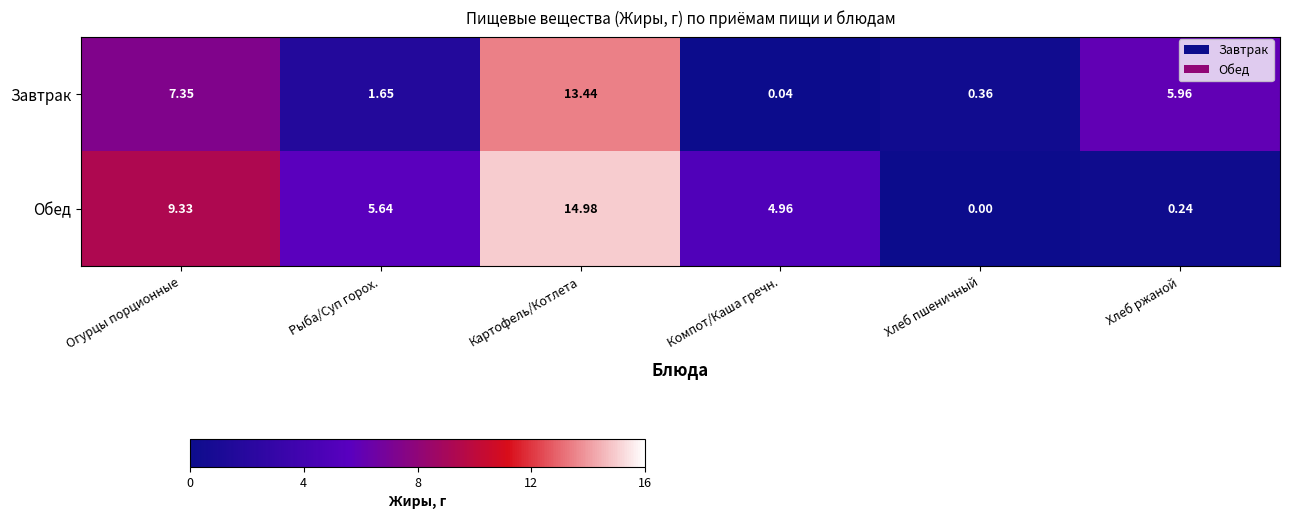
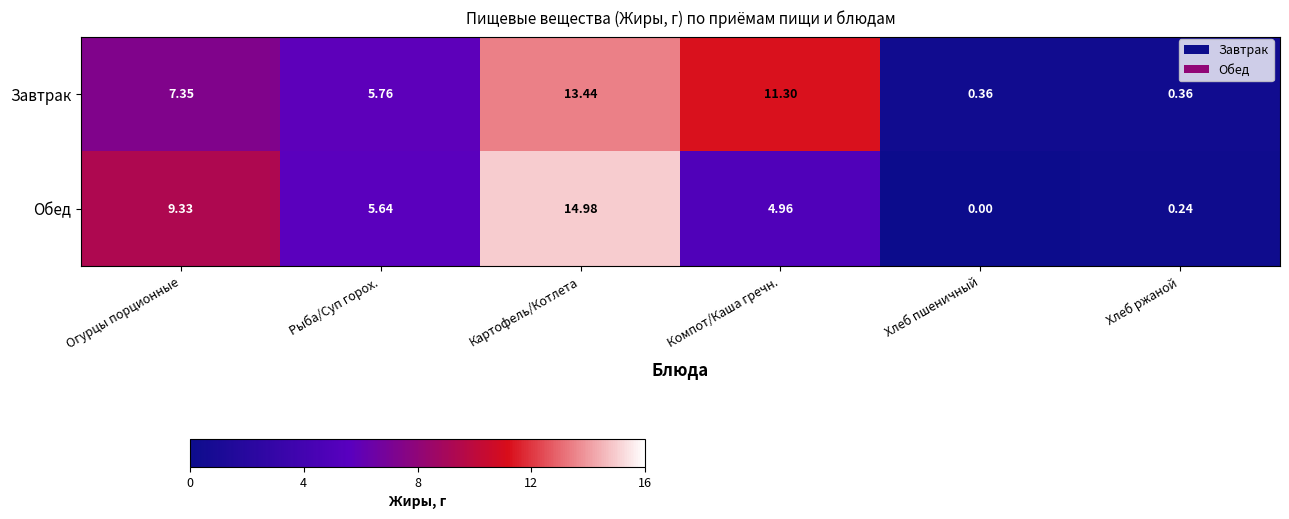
  {
    "Завтрак": {
      "Огурцы порционные": 7.35,
-     "Рыба/Суп горох.": 1.65,
+     "Рыба/Суп горох.": 5.76,
      "Картофель/Котлета": 13.44,
-     "Компот/Каша гречн.": 0.04,
+     "Компот/Каша гречн.": 11.30,
      "Хлеб пшеничный": 0.36,
-     "Хлеб ржаной": 5.96
+     "Хлеб ржаной": 0.36
    },
    "Обед": {
      "Огурцы порционные": 9.33,
      "Рыба/Суп горох.": 5.64,
      "Картофель/Котлета": 14.98,
      "Компот/Каша гречн.": 4.96,
      "Хлеб пшеничный": 0.00,
      "Хлеб ржаной": 0.24
    }
  }
